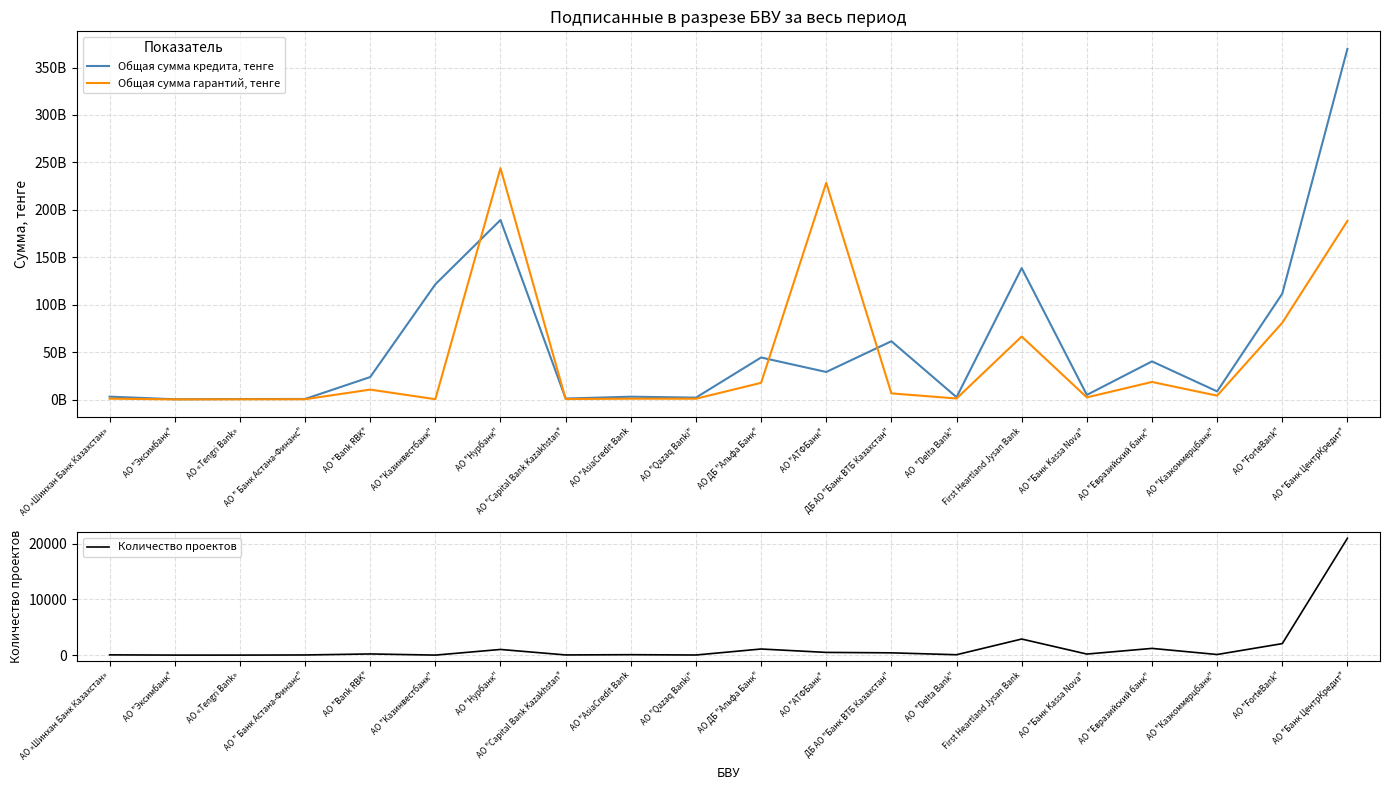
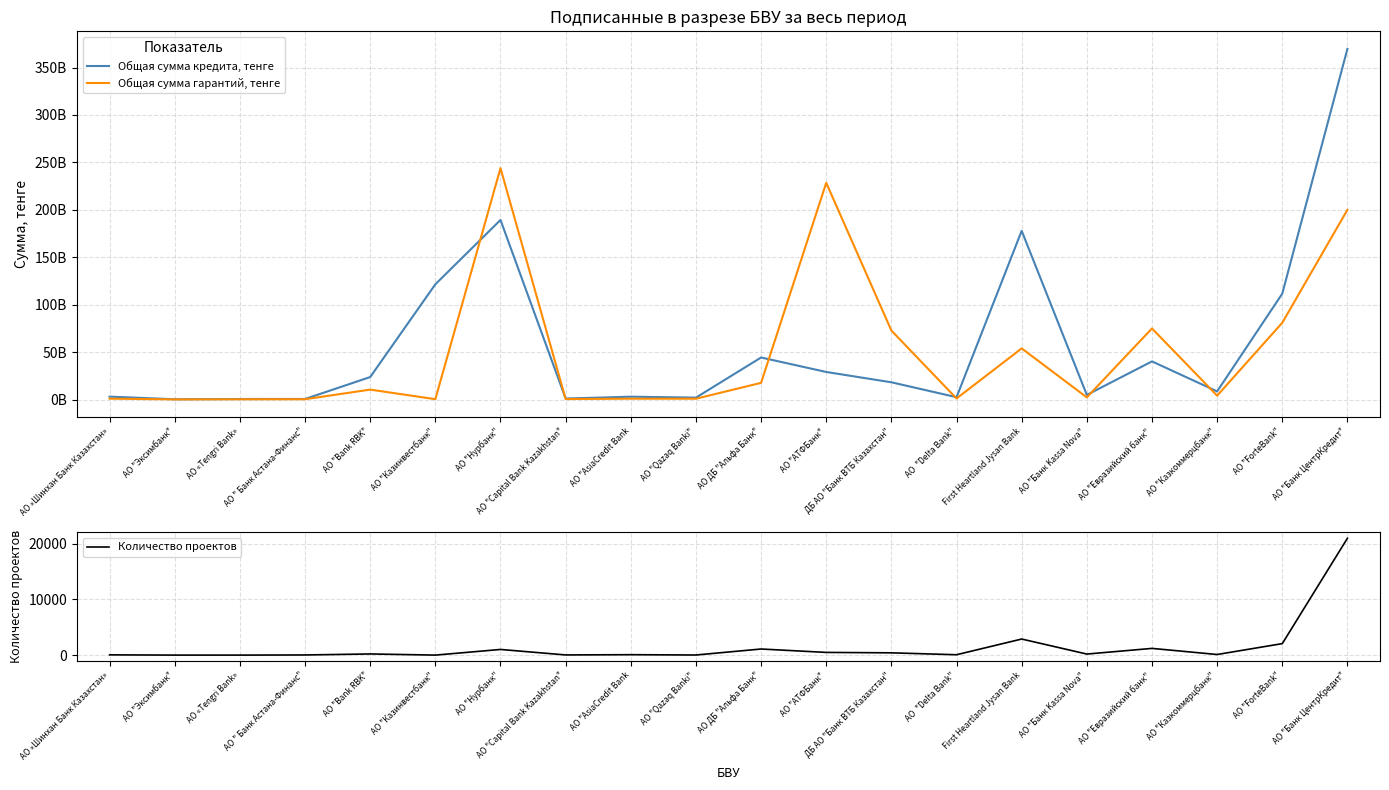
  {
    "Подписанные в разрезе БВУ за весь период": {
      "Общая сумма кредита, тенге": {
        "АО \"Bank RBK\"": 20000000000,
        "АО \"Казинвестбанк\"": 120000000000,
        "АО \"Нурбанк\"": 190000000000,
        "АО ДБ \"Альфа Банк\"": 40000000000,
        "АО \"АТФБанк\"": 30000000000,
-       "ДБ АО \"Банк ВТБ Казахстан\"": 60000000000,
-       "First Heartland Jysan Bank": 140000000000,
+       "ДБ АО \"Банк ВТБ Казахстан\"": 20000000000,
+       "First Heartland Jysan Bank": 180000000000,
        "АО \"Евразийский банк\"": 40000000000,
        "АО \"Казкоммерцбанк\"": 10000000000,
        "АО \"ForteBank\"": 110000000000,
        "АО \"Банк ЦентрКредит\"": 370000000000
      },
      "Общая сумма гарантий, тенге": {
        "АО \"Bank RBK\"": 10000000000,
        "АО \"Казинвестбанк\"": 0,
        "АО \"Нурбанк\"": 240000000000,
        "АО ДБ \"Альфа Банк\"": 20000000000,
        "АО \"АТФБанк\"": 230000000000,
-       "ДБ АО \"Банк ВТБ Казахстан\"": 10000000000,
-       "First Heartland Jysan Bank": 70000000000,
-       "АО \"Евразийский банк\"": 20000000000,
+       "ДБ АО \"Банк ВТБ Казахстан\"": 70000000000,
+       "First Heartland Jysan Bank": 50000000000,
+       "АО \"Евразийский банк\"": 70000000000,
        "АО \"Казкоммерцбанк\"": 0,
        "АО \"ForteBank\"": 80000000000,
-       "АО \"Банк ЦентрКредит\"": 190000000000
+       "АО \"Банк ЦентрКредит\"": 200000000000
      }
    }
  }
